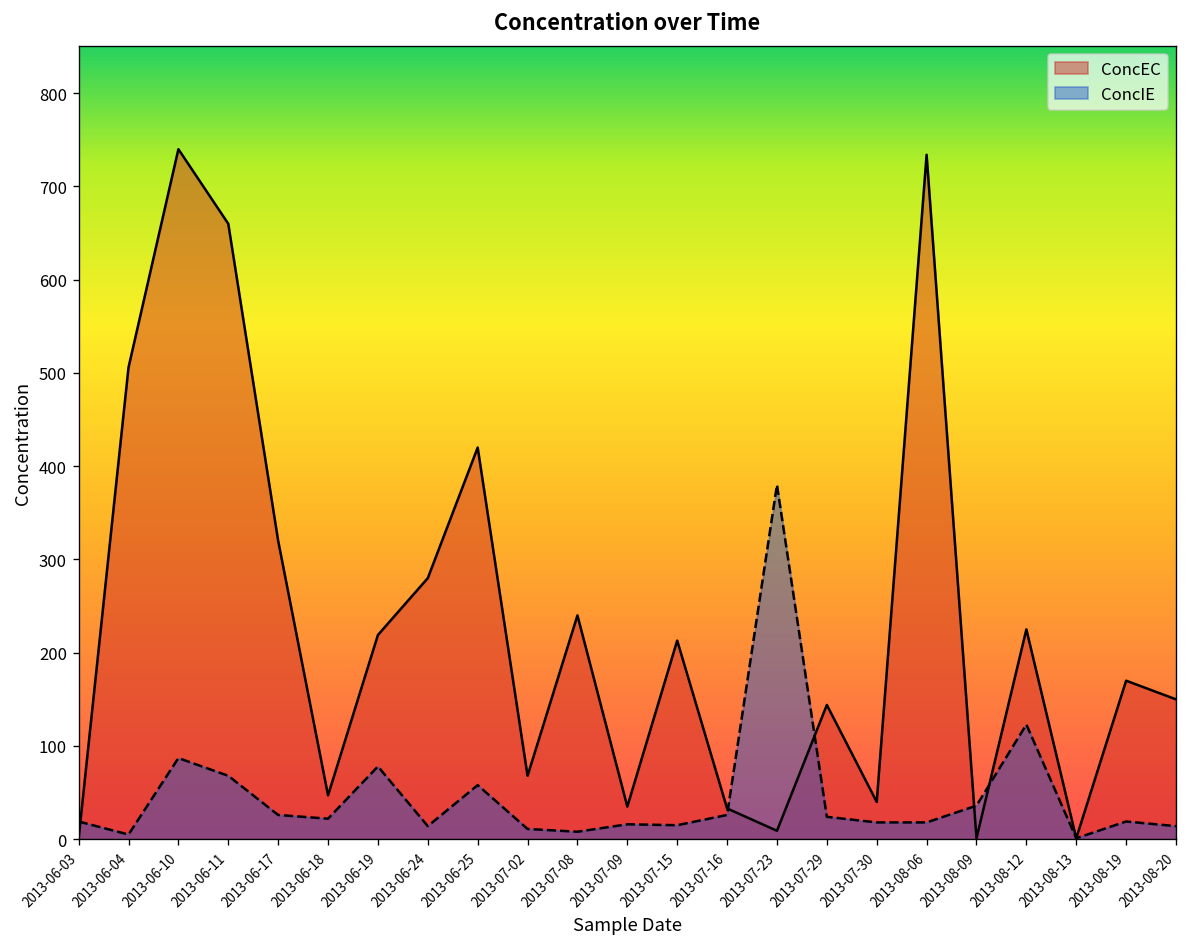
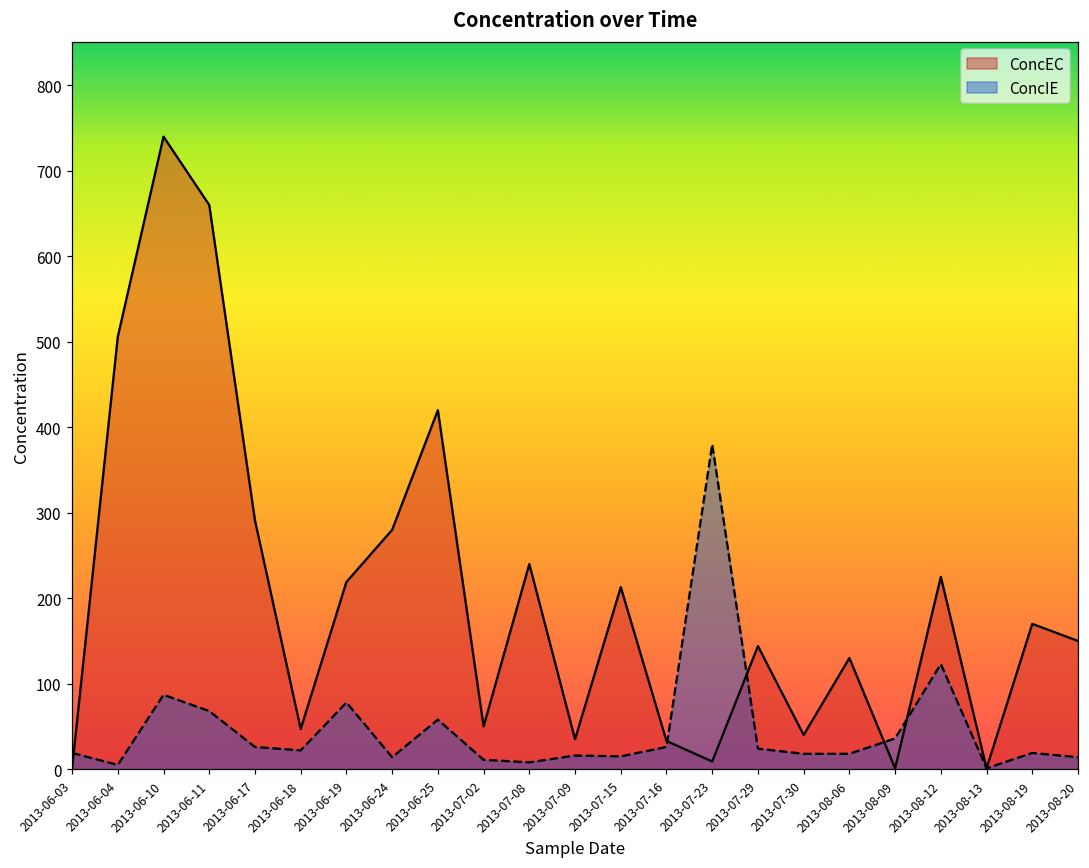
  {
    "ConcEC": {
      "2013-06-03": 0,
      "2013-06-04": 510,
      "2013-06-10": 740,
      "2013-06-11": 660,
-     "2013-06-17": 320,
+     "2013-06-17": 290,
      "2013-06-18": 50,
      "2013-06-19": 220,
      "2013-06-24": 280,
      "2013-06-25": 420,
-     "2013-07-02": 70,
+     "2013-07-02": 50,
      "2013-07-08": 240,
      "2013-07-09": 40,
      "2013-07-15": 210,
      "2013-07-16": 30,
      "2013-07-23": 10,
      "2013-07-29": 140,
      "2013-07-30": 40,
-     "2013-08-06": 730,
+     "2013-08-06": 130,
      "2013-08-09": 0,
      "2013-08-12": 230,
      "2013-08-19": 170,
      "2013-08-20": 150
    },
    "ConcIE": {
      "2013-06-03": 20,
      "2013-06-04": 10,
      "2013-06-10": 90,
      "2013-06-11": 70,
      "2013-06-17": 30,
      "2013-06-18": 20,
      "2013-06-19": 80,
      "2013-06-24": 10,
      "2013-06-25": 60,
      "2013-07-02": 10,
      "2013-07-08": 10,
      "2013-07-09": 20,
      "2013-07-15": 20,
      "2013-07-16": 30,
      "2013-07-23": 380,
      "2013-07-29": 20,
      "2013-07-30": 20,
      "2013-08-06": 20,
      "2013-08-09": 40,
      "2013-08-12": 120,
      "2013-08-19": 20,
      "2013-08-20": 10
    }
  }
